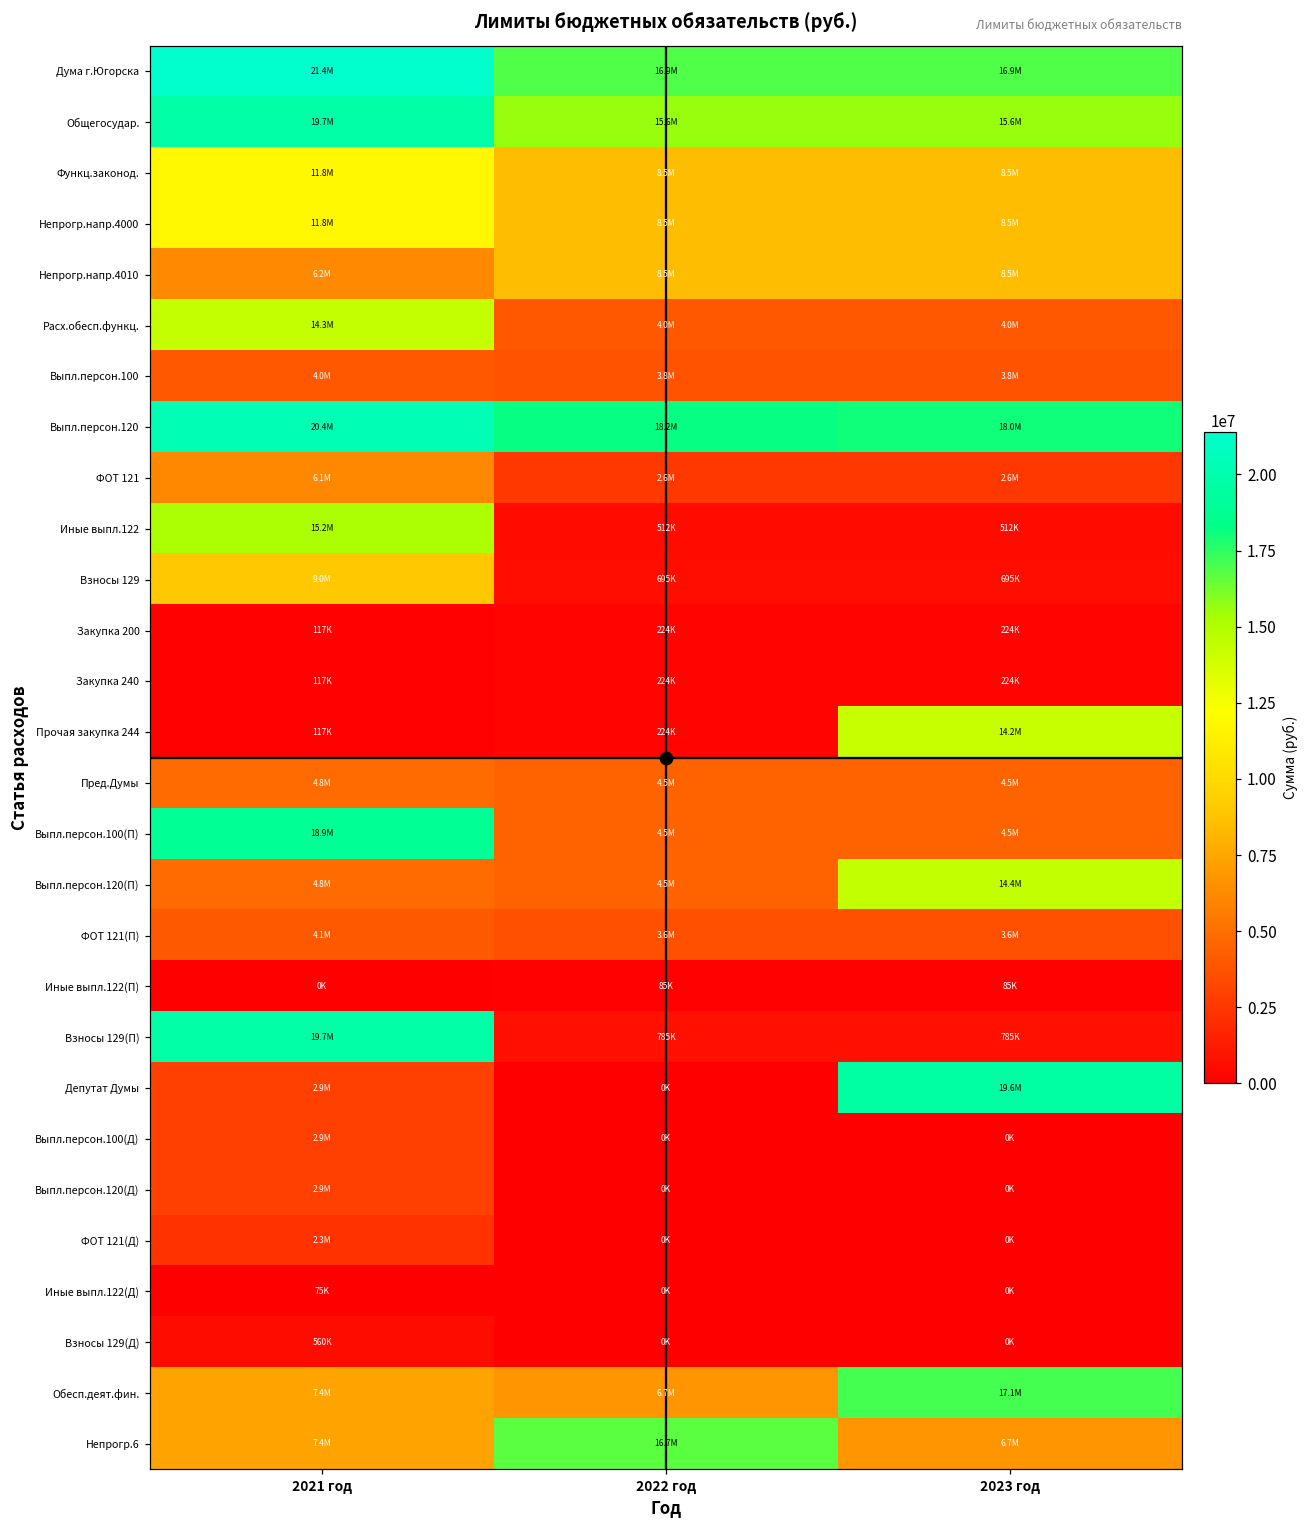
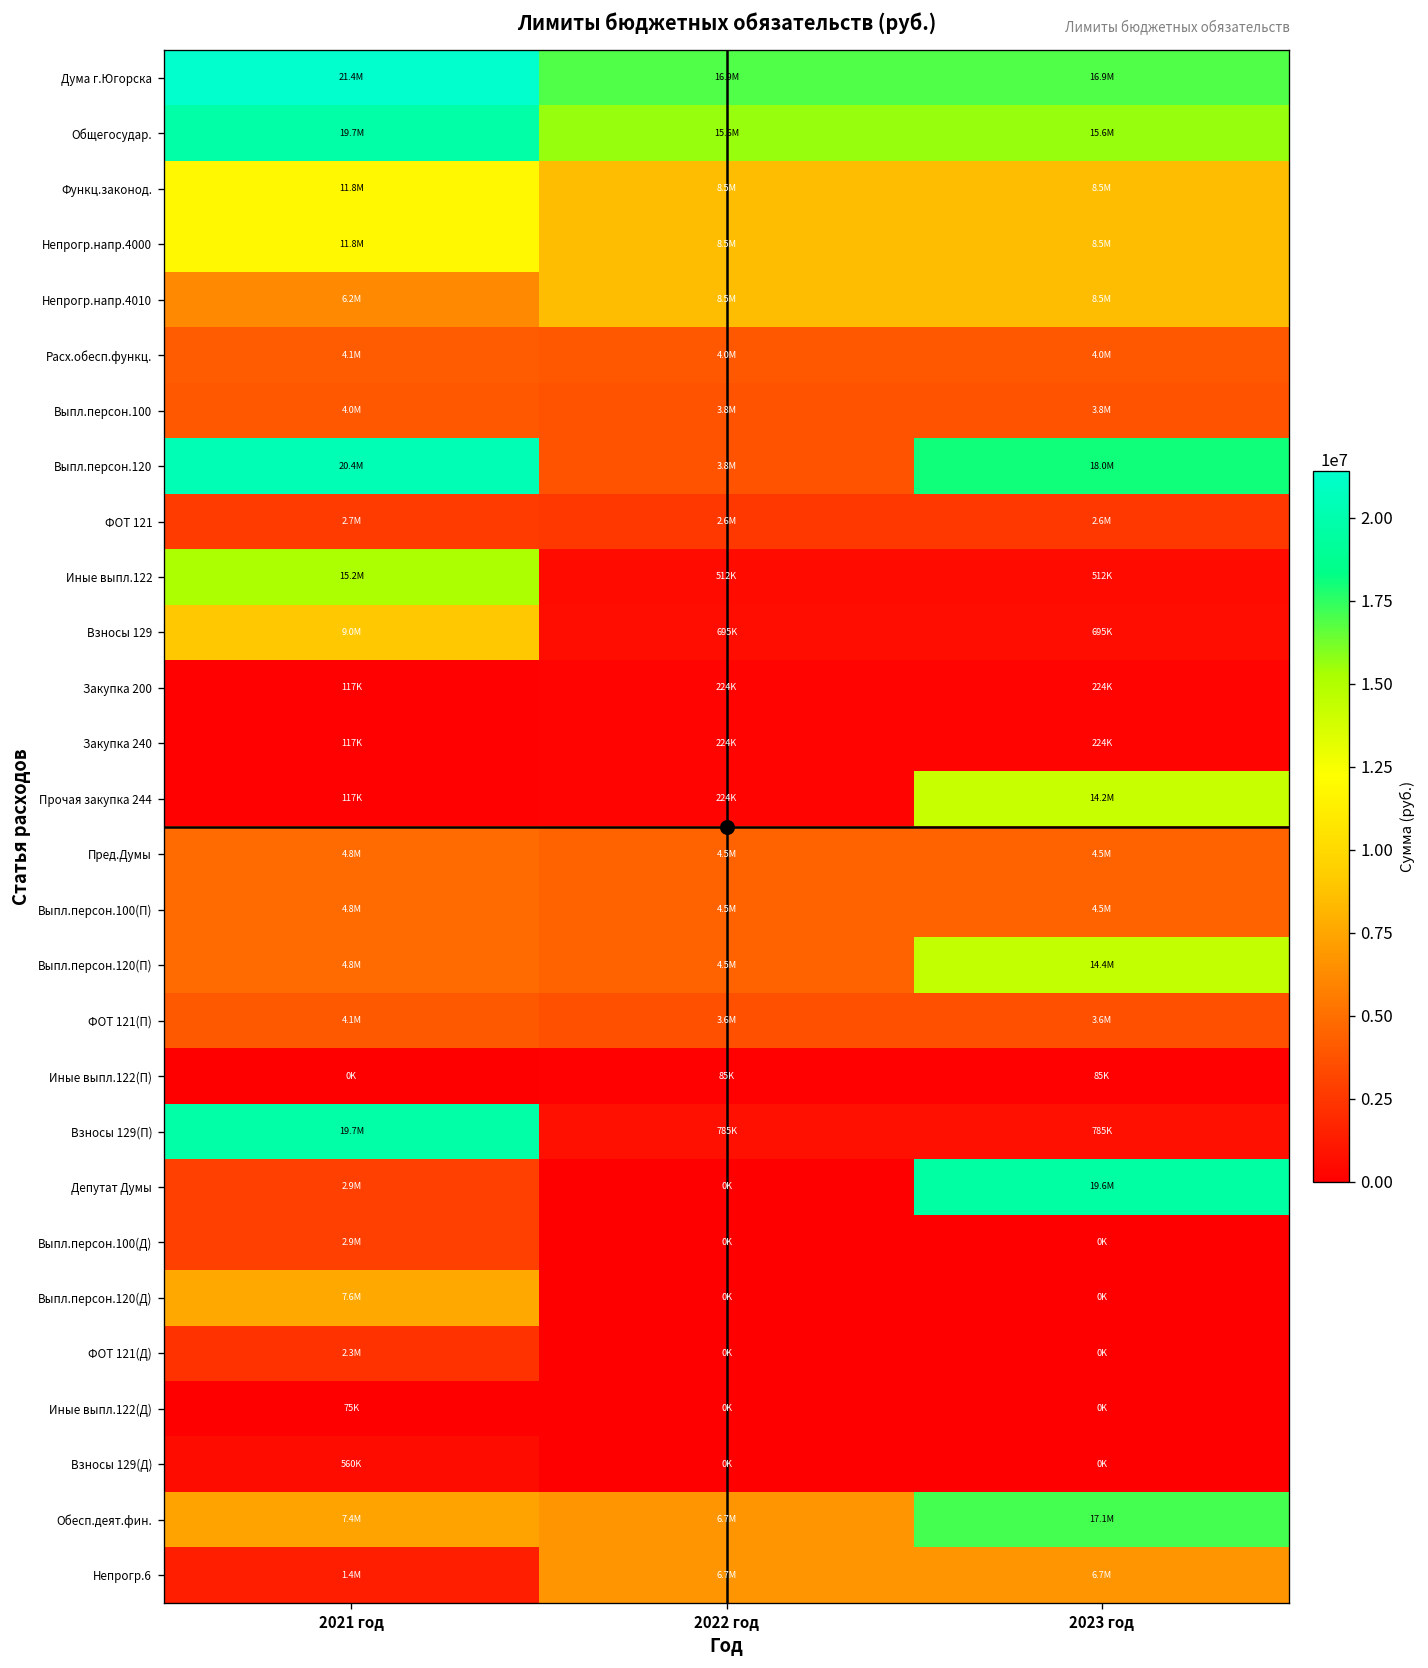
  {
    "Дума г.Югорска": {
      "2021 год": "21.4M",
      "2022 год": "16.9M",
      "2023 год": "16.9M"
    },
    "Общегосудар.": {
      "2021 год": "19.7M",
      "2022 год": "15.6M",
      "2023 год": "15.6M"
    },
    "Функц.законод.": {
      "2021 год": "11.8M",
      "2022 год": "8.5M",
      "2023 год": "8.5M"
    },
    "Непрогр.напр.4000": {
      "2021 год": "11.8M",
      "2022 год": "8.5M",
      "2023 год": "8.5M"
    },
    "Непрогр.напр.4010": {
      "2021 год": "6.2M",
      "2022 год": "8.5M",
      "2023 год": "8.5M"
    },
    "Расх.обесп.функц.": {
-     "2021 год": "14.3M",
+     "2021 год": "4.1M",
      "2022 год": "4.0M",
      "2023 год": "4.0M"
    },
    "Выпл.персон.100": {
      "2021 год": "4.0M",
      "2022 год": "3.8M",
      "2023 год": "3.8M"
    },
    "Выпл.персон.120": {
      "2021 год": "20.4M",
-     "2022 год": "18.2M",
+     "2022 год": "3.8M",
      "2023 год": "18.0M"
    },
    "ФОТ 121": {
-     "2021 год": "6.1M",
+     "2021 год": "2.7M",
      "2022 год": "2.6M",
      "2023 год": "2.6M"
    },
    "Иные выпл.122": {
      "2021 год": "15.2M",
      "2022 год": "512K",
      "2023 год": "512K"
    },
    "Взносы 129": {
      "2021 год": "9.0M",
      "2022 год": "695K",
      "2023 год": "695K"
    },
    "Закупка 200": {
      "2021 год": "117K",
      "2022 год": "224K",
      "2023 год": "224K"
    },
    "Закупка 240": {
      "2021 год": "117K",
      "2022 год": "224K",
      "2023 год": "224K"
    },
    "Прочая закупка 244": {
      "2021 год": "117K",
      "2022 год": "224K",
      "2023 год": "14.2M"
    },
    "Пред.Думы": {
      "2021 год": "4.8M",
      "2022 год": "4.5M",
      "2023 год": "4.5M"
    },
    "Выпл.персон.100(П)": {
-     "2021 год": "18.9M",
+     "2021 год": "4.8M",
      "2022 год": "4.5M",
      "2023 год": "4.5M"
    },
    "Выпл.персон.120(П)": {
      "2021 год": "4.8M",
      "2022 год": "4.5M",
      "2023 год": "14.4M"
    },
    "ФОТ 121(П)": {
      "2021 год": "4.1M",
      "2022 год": "3.6M",
      "2023 год": "3.6M"
    },
    "Иные выпл.122(П)": {
      "2021 год": "0K",
      "2022 год": "85K",
      "2023 год": "85K"
    },
    "Взносы 129(П)": {
      "2021 год": "19.7M",
      "2022 год": "785K",
      "2023 год": "785K"
    },
    "Депутат Думы": {
      "2021 год": "2.9M",
      "2022 год": "0K",
      "2023 год": "19.6M"
    },
    "Выпл.персон.100(Д)": {
      "2021 год": "2.9M",
      "2022 год": "0K",
      "2023 год": "0K"
    },
    "Выпл.персон.120(Д)": {
-     "2021 год": "2.9M",
+     "2021 год": "7.6M",
      "2022 год": "0K",
      "2023 год": "0K"
    },
    "ФОТ 121(Д)": {
      "2021 год": "2.3M",
      "2022 год": "0K",
      "2023 год": "0K"
    },
    "Иные выпл.122(Д)": {
      "2021 год": "75K",
      "2022 год": "0K",
      "2023 год": "0K"
    },
    "Взносы 129(Д)": {
      "2021 год": "560K",
      "2022 год": "0K",
      "2023 год": "0K"
    },
    "Обесп.деят.фин.": {
      "2021 год": "7.4M",
      "2022 год": "6.7M",
      "2023 год": "17.1M"
    },
    "Непрогр.6": {
-     "2021 год": "7.4M",
-     "2022 год": "16.7M",
+     "2021 год": "1.4M",
+     "2022 год": "6.7M",
      "2023 год": "6.7M"
    }
  }
